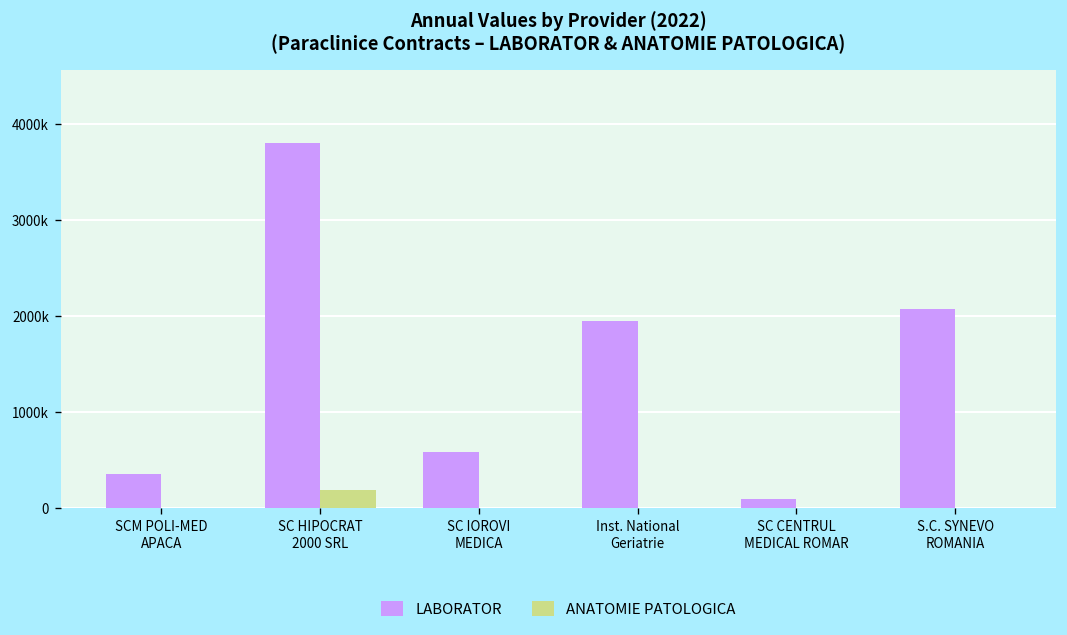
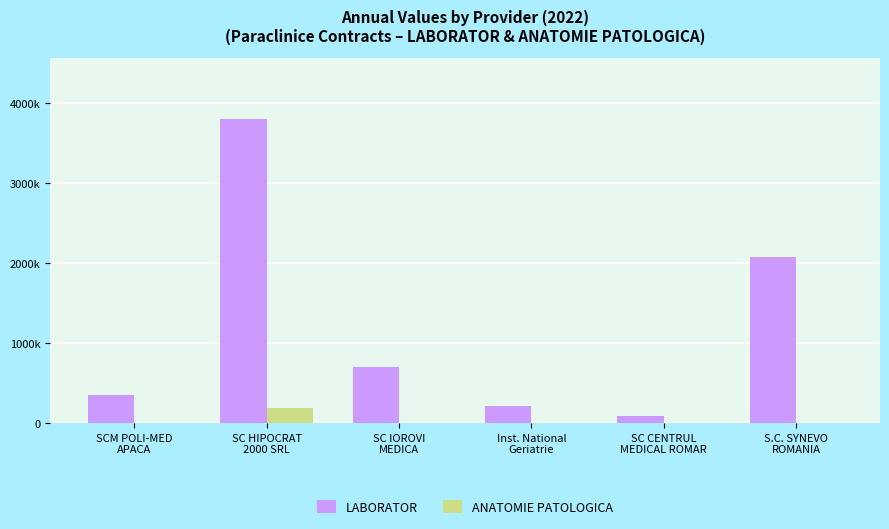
  {
    "LABORATOR": {
      "SCM POLI-MED APACA": 400000,
      "SC HIPOCRAT 2000 SRL": 3800000,
-     "SC IOROVI MEDICA": 600000,
-     "Inst. National Geriatrie": 2000000,
+     "SC IOROVI MEDICA": 700000,
+     "Inst. National Geriatrie": 200000,
      "SC CENTRUL MEDICAL ROMAR": 100000,
      "S.C. SYNEVO ROMANIA": 2100000
    },
    "ANATOMIE PATOLOGICA": {
      "SCM POLI-MED APACA": 0,
      "SC HIPOCRAT 2000 SRL": 200000,
      "SC IOROVI MEDICA": 0,
      "Inst. National Geriatrie": 0,
      "SC CENTRUL MEDICAL ROMAR": 0,
      "S.C. SYNEVO ROMANIA": 0
    }
  }
